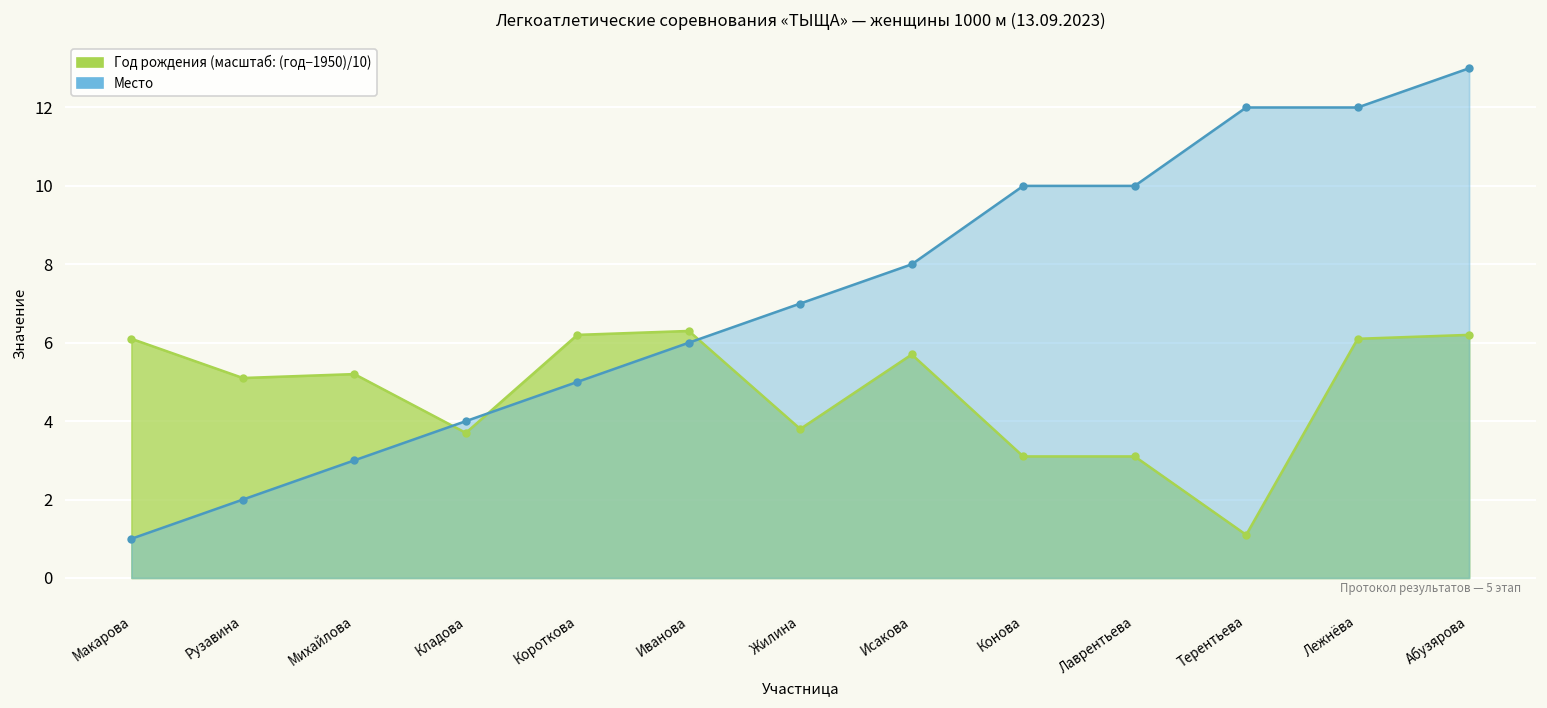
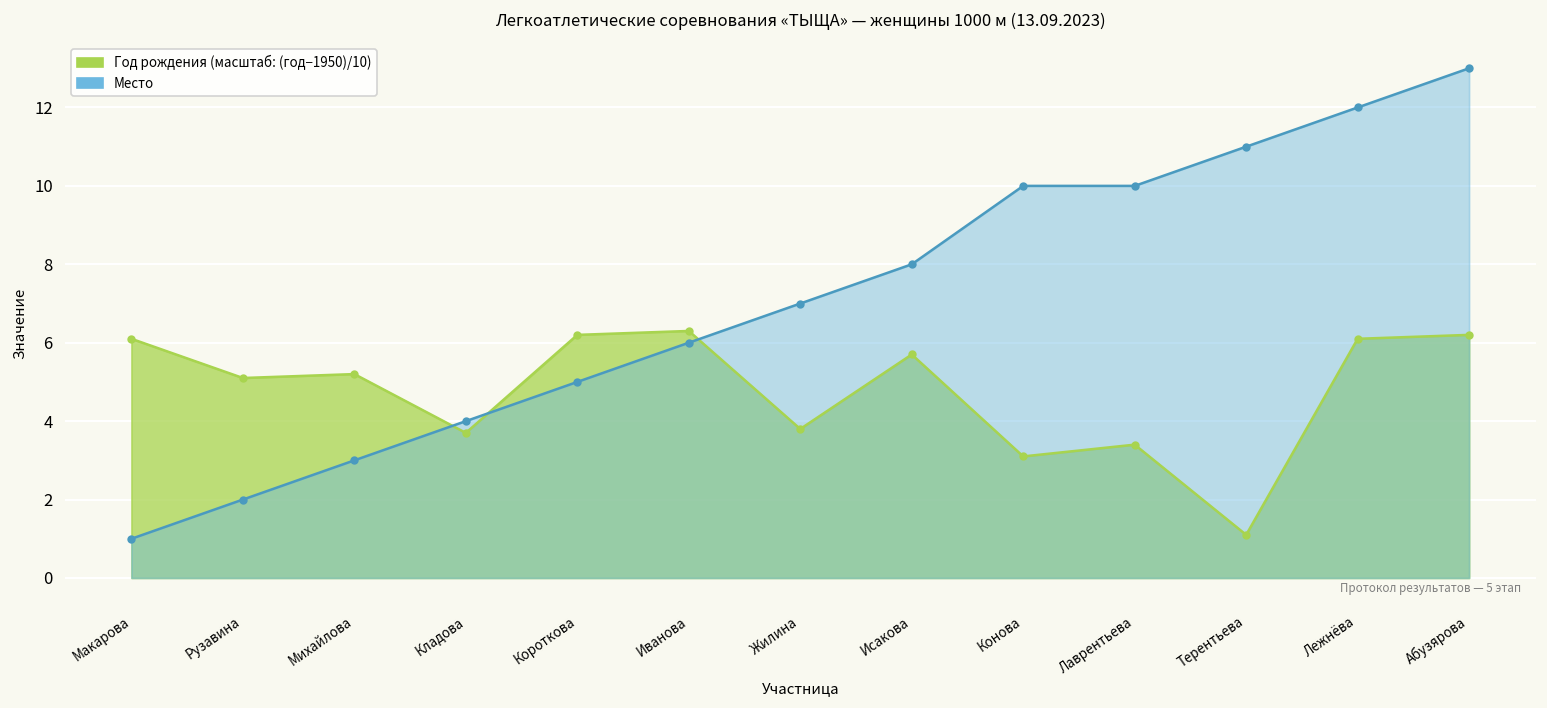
  {
    "Год рождения (масштаб: (год−1950)/10)": {
      "Макарова": 6.1,
      "Рузавина": 5.1,
      "Михайлова": 5.2,
      "Кладова": 3.7,
      "Короткова": 6.2,
      "Иванова": 6.3,
      "Жилина": 3.8,
      "Исакова": 5.7,
      "Конова": 3.1,
-     "Лаврентьева": 3.1,
+     "Лаврентьева": 3.4,
      "Терентьева": 1.1,
      "Лежнёва": 6.1,
      "Абузярова": 6.2
    },
    "Место": {
      "Макарова": 1,
      "Рузавина": 2,
      "Михайлова": 3,
      "Кладова": 4,
      "Короткова": 5,
      "Иванова": 6,
      "Жилина": 7,
      "Исакова": 8,
      "Конова": 10,
      "Лаврентьева": 10,
-     "Терентьева": 12,
+     "Терентьева": 11,
      "Лежнёва": 12,
      "Абузярова": 13
    }
  }
